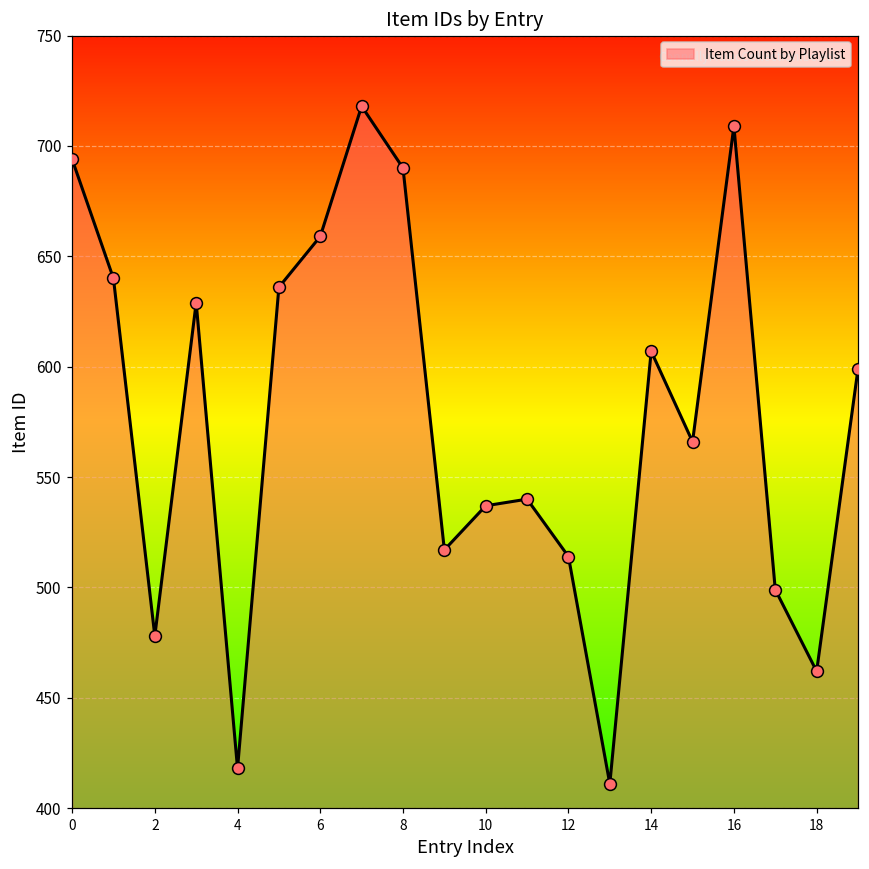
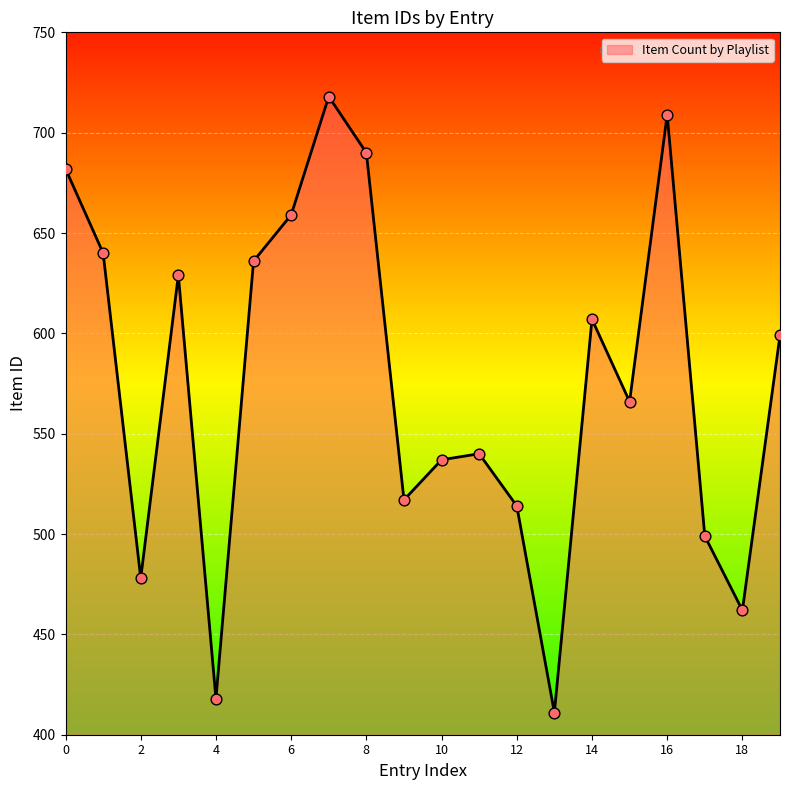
  {
-   "0": 694,
+   "0": 682,
    "2": 478,
    "4": 418,
    "6": 659,
    "8": 690,
    "10": 537,
    "12": 514,
    "14": 607,
    "16": 709,
    "18": 462
  }
